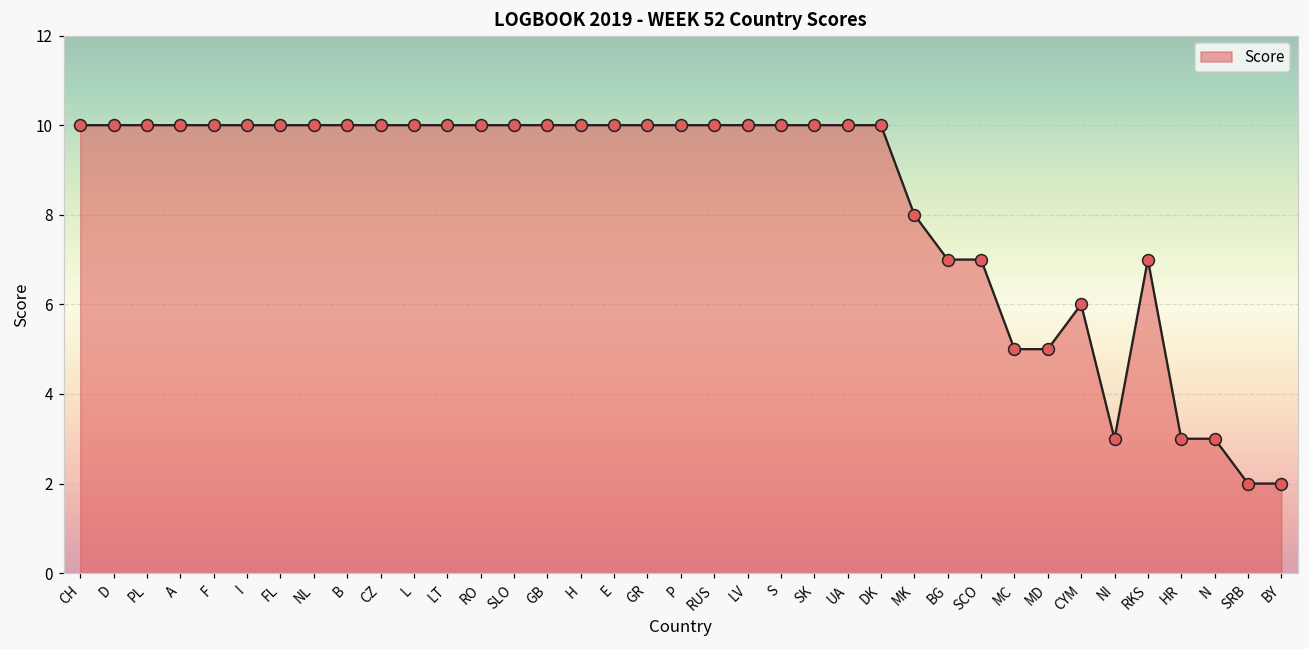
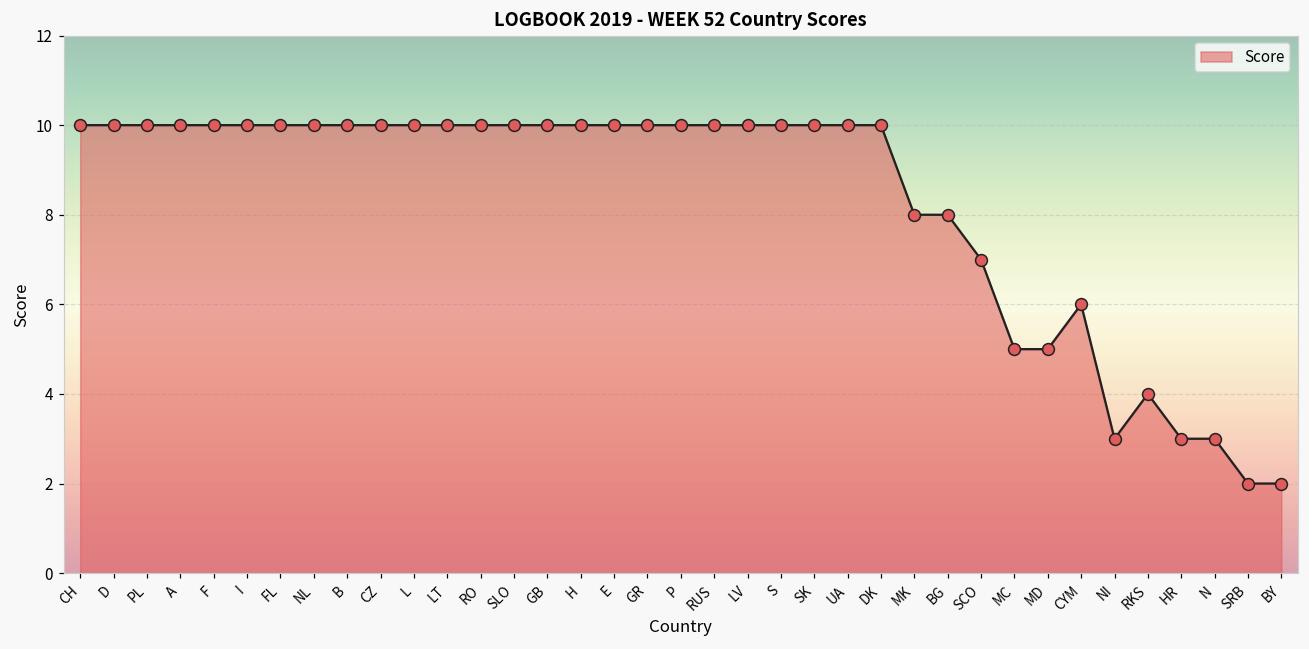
  {
    "CH": 10,
    "D": 10,
    "PL": 10,
    "A": 10,
    "F": 10,
    "I": 10,
    "FL": 10,
    "NL": 10,
    "B": 10,
    "CZ": 10,
    "L": 10,
    "LT": 10,
    "RO": 10,
    "SLO": 10,
    "GB": 10,
    "H": 10,
    "E": 10,
    "GR": 10,
    "P": 10,
    "RUS": 10,
    "LV": 10,
    "S": 10,
    "SK": 10,
    "UA": 10,
    "DK": 10,
    "MK": 8,
-   "BG": 7,
+   "BG": 8,
    "SCO": 7,
    "MC": 5,
    "MD": 5,
    "CYM": 6,
    "NI": 3,
-   "RKS": 7,
+   "RKS": 4,
    "HR": 3,
    "N": 3,
    "SRB": 2,
    "BY": 2
  }
